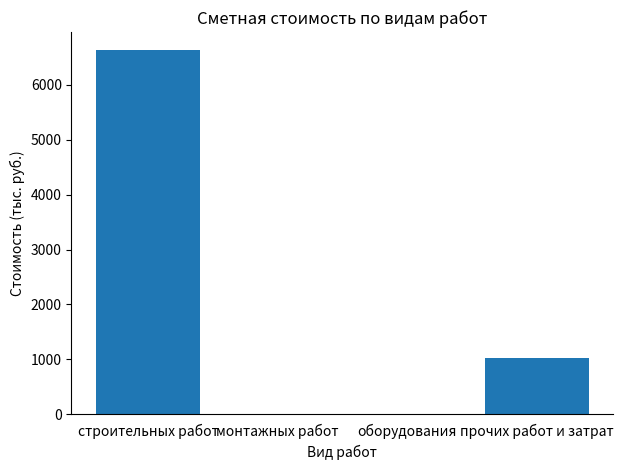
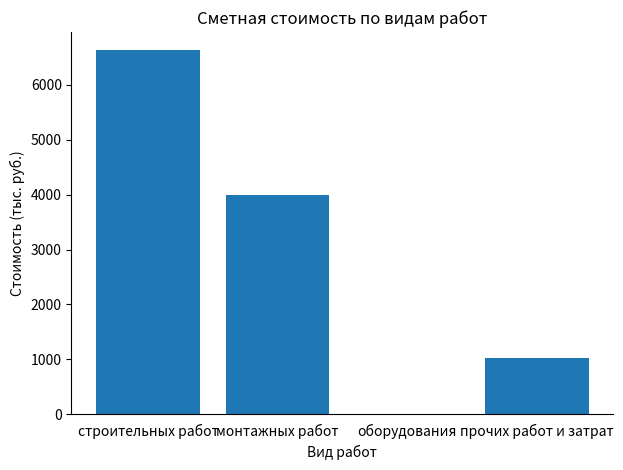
  {
    "строительных работ": 6600,
-   "монтажных работ": 0,
+   "монтажных работ": 4000,
    "оборудования": 0,
    "прочих работ и затрат": 1000
  }
